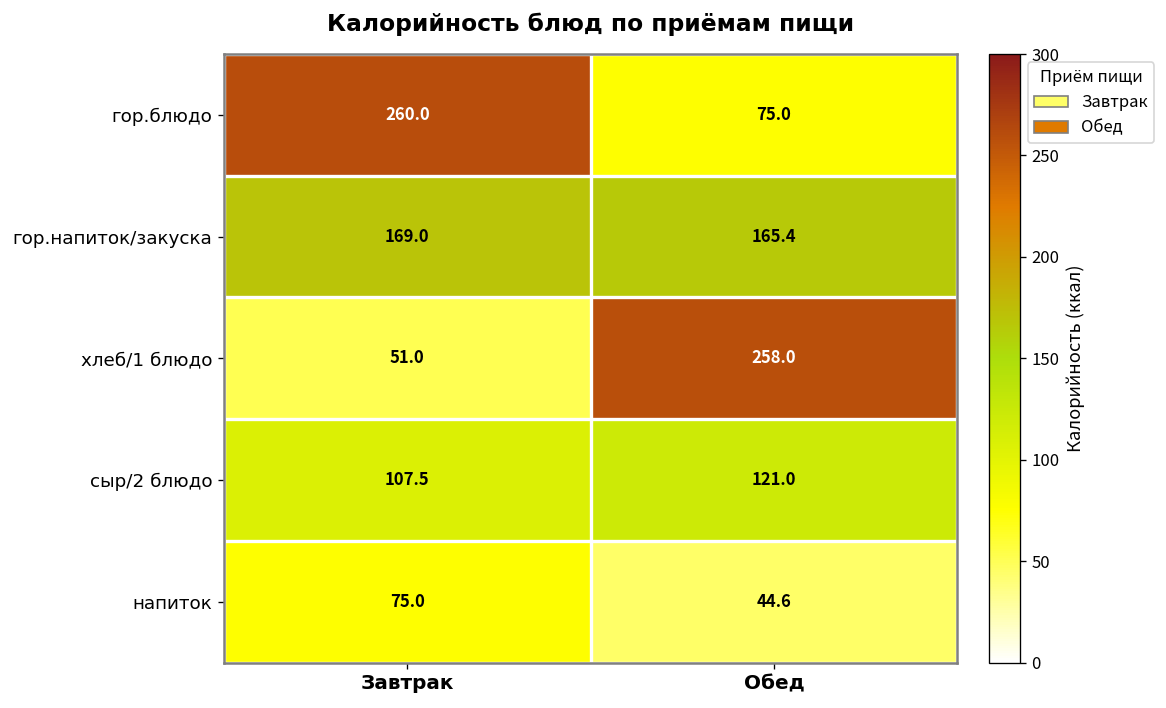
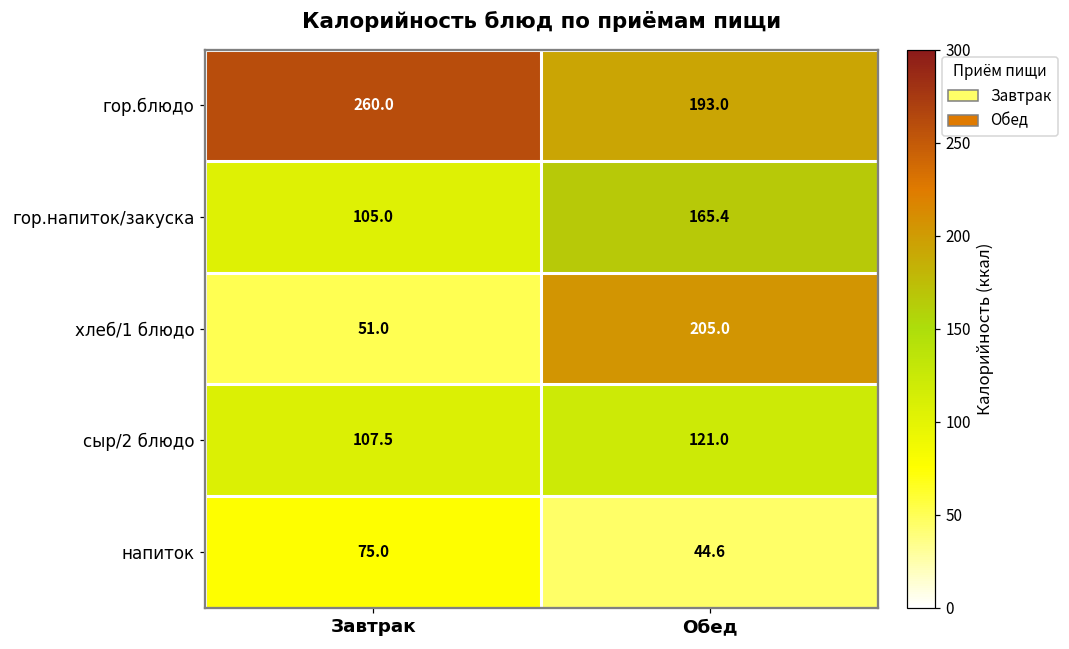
  {
    "гор.блюдо": {
      "Завтрак": 260.0,
-     "Обед": 75.0
+     "Обед": 193.0
    },
    "гор.напиток/закуска": {
-     "Завтрак": 169.0,
+     "Завтрак": 105.0,
      "Обед": 165.4
    },
    "хлеб/1 блюдо": {
      "Завтрак": 51.0,
-     "Обед": 258.0
+     "Обед": 205.0
    },
    "сыр/2 блюдо": {
      "Завтрак": 107.5,
      "Обед": 121.0
    },
    "напиток": {
      "Завтрак": 75.0,
      "Обед": 44.6
    }
  }
